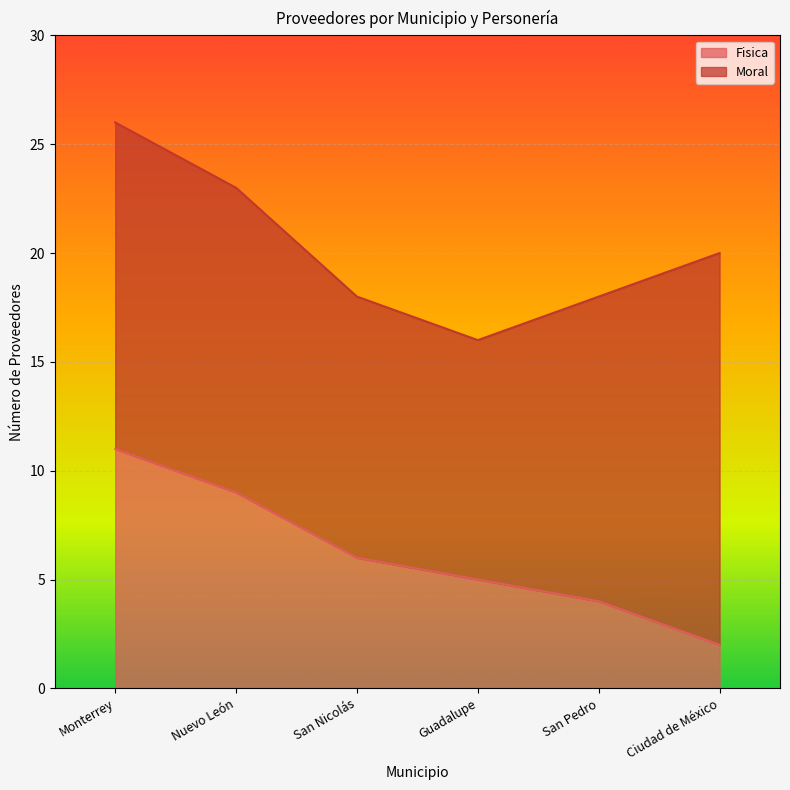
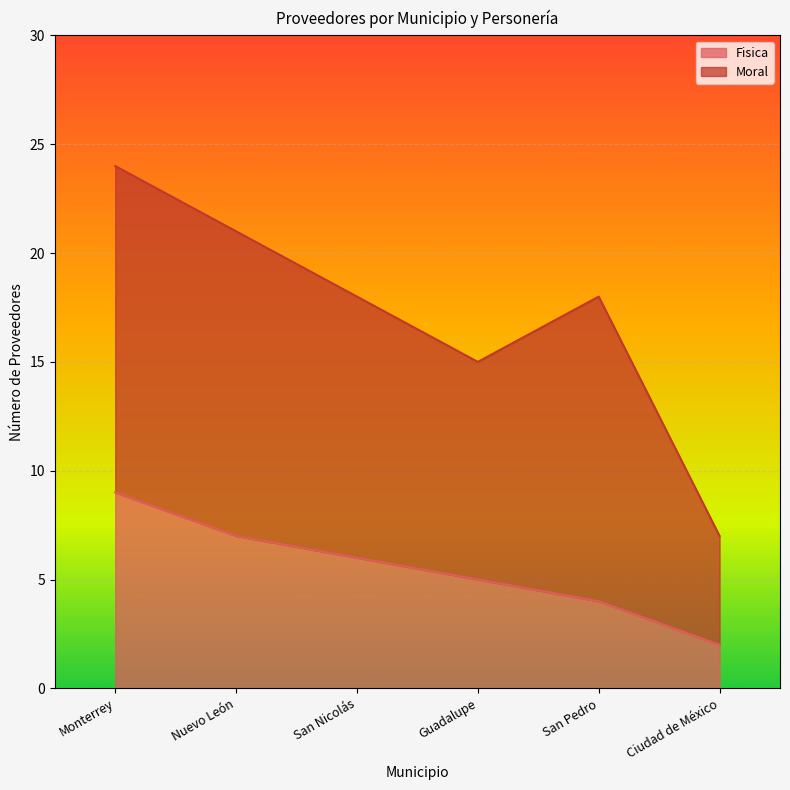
  {
    "Fisica": {
-     "Monterrey": 11,
-     "Nuevo León": 9,
+     "Monterrey": 9,
+     "Nuevo León": 7,
      "San Nicolás": 6,
      "Guadalupe": 5,
      "San Pedro": 4,
      "Ciudad de México": 2
    },
    "Moral": {
      "Monterrey": 15,
      "Nuevo León": 14,
      "San Nicolás": 12,
-     "Guadalupe": 11,
+     "Guadalupe": 10,
      "San Pedro": 14,
-     "Ciudad de México": 18
+     "Ciudad de México": 5
    }
  }
